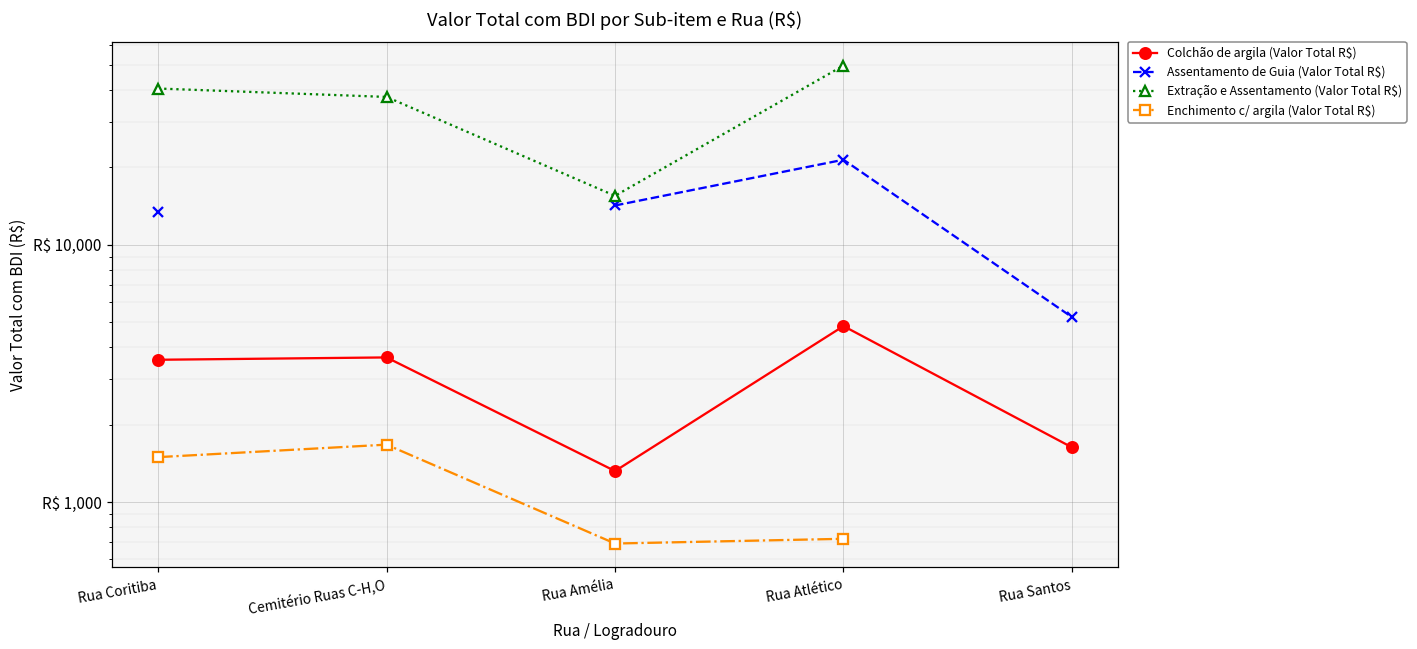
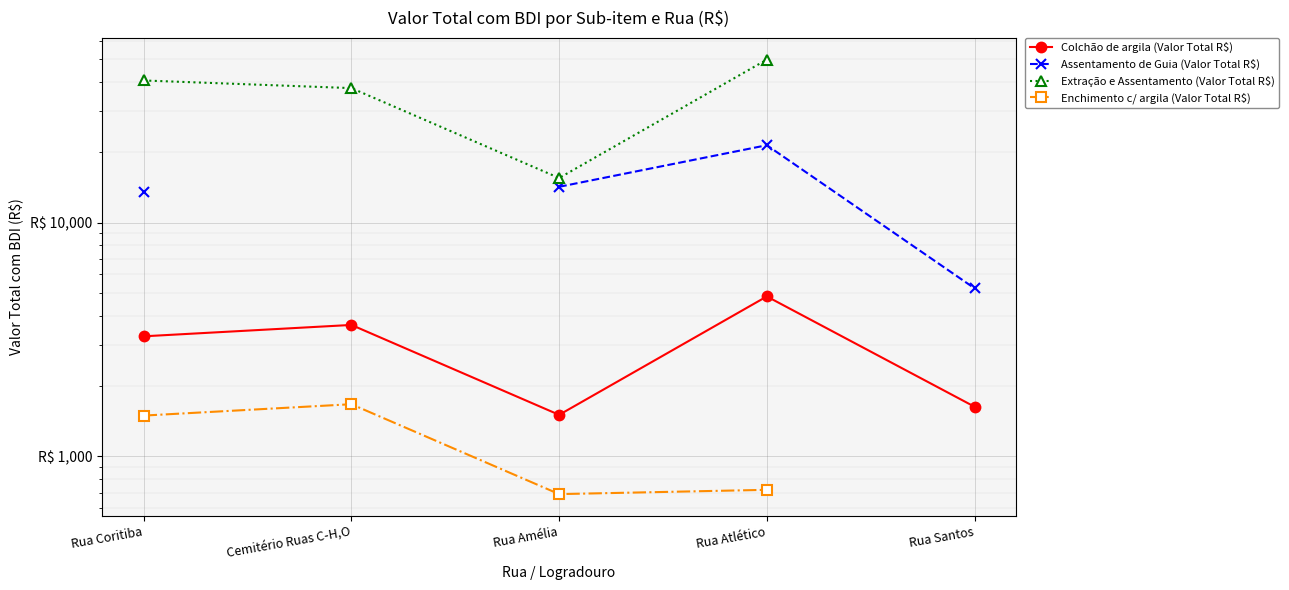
  {
    "Colchão de argila (Valor Total R$)": {
-     "Rua Coritiba": "R$ 3,600",
+     "Rua Coritiba": "R$ 3,300",
      "Cemitério Ruas C-H,O": "R$ 3,600",
-     "Rua Amélia": "R$ 1,300",
+     "Rua Amélia": "R$ 1,500",
      "Rua Atlético": "R$ 4,800",
      "Rua Santos": "R$ 1,600"
    },
    "Assentamento de Guia (Valor Total R$)": {
      "Rua Coritiba": "R$ 13,000",
      "Rua Amélia": "R$ 14,000",
      "Rua Atlético": "R$ 21,000",
      "Rua Santos": "R$ 5,200"
    },
    "Extração e Assentamento (Valor Total R$)": {
      "Rua Coritiba": "R$ 41,000",
      "Cemitério Ruas C-H,O": "R$ 38,000",
      "Rua Amélia": "R$ 16,000",
      "Rua Atlético": "R$ 50,000"
    },
    "Enchimento c/ argila (Valor Total R$)": {
      "Rua Coritiba": "R$ 1,500",
      "Cemitério Ruas C-H,O": "R$ 1,700",
      "Rua Amélia": "R$ 690",
      "Rua Atlético": "R$ 720"
    }
  }
